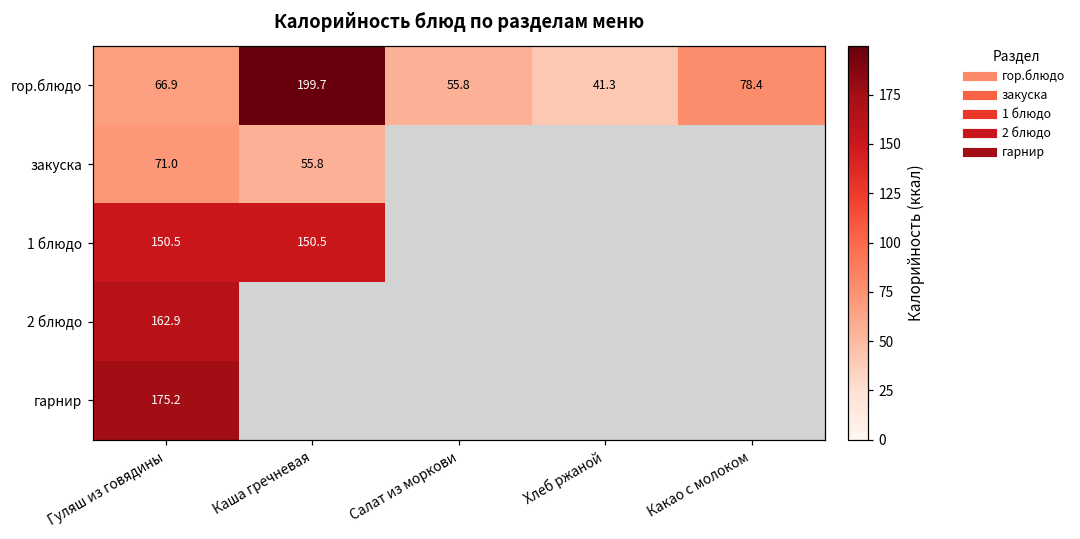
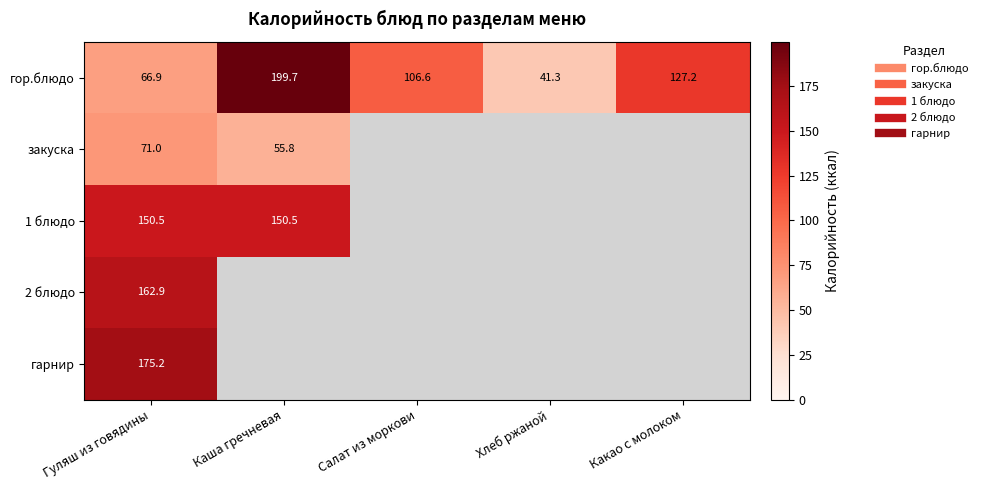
  {
    "гор.блюдо": {
      "Гуляш из говядины": 66.9,
      "Каша гречневая": 199.7,
-     "Салат из моркови": 55.8,
+     "Салат из моркови": 106.6,
      "Хлеб ржаной": 41.3,
-     "Какао с молоком": 78.4
+     "Какао с молоком": 127.2
    },
    "закуска": {
      "Гуляш из говядины": 71.0,
      "Каша гречневая": 55.8
    },
    "1 блюдо": {
      "Гуляш из говядины": 150.5,
      "Каша гречневая": 150.5
    },
    "2 блюдо": {
      "Гуляш из говядины": 162.9
    },
    "гарнир": {
      "Гуляш из говядины": 175.2
    }
  }
